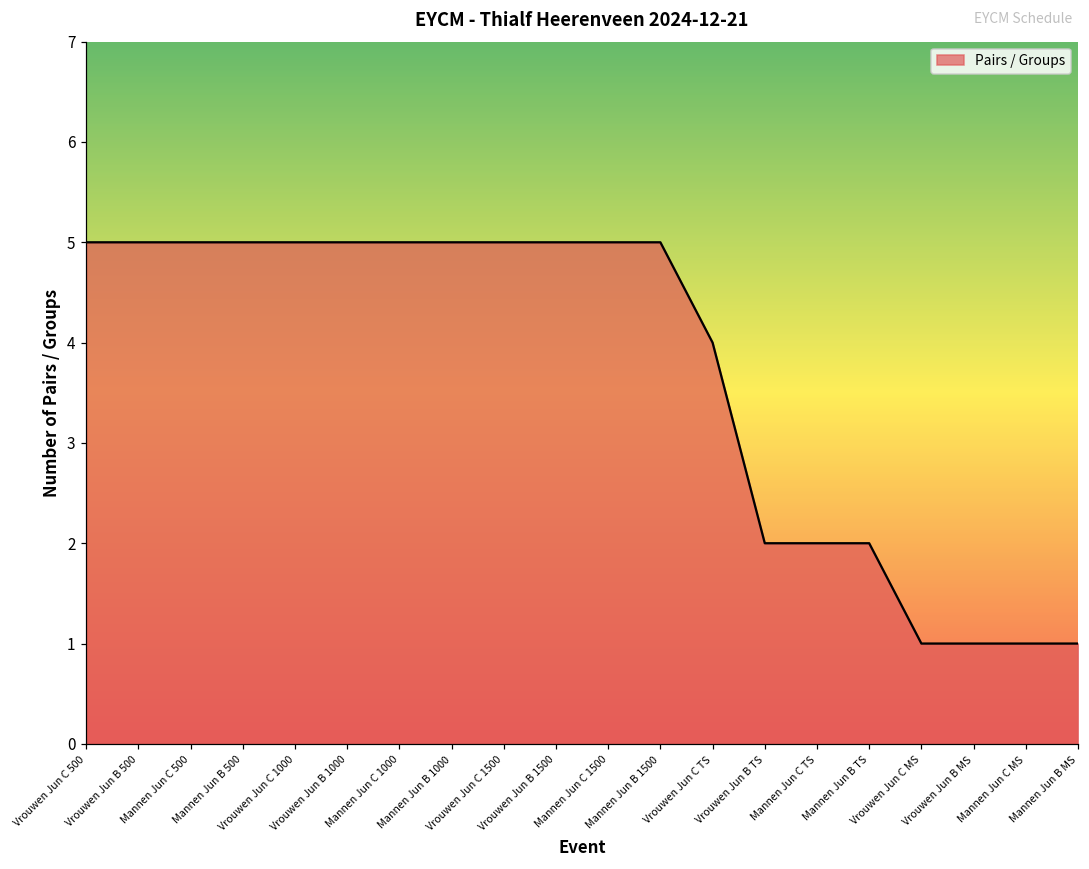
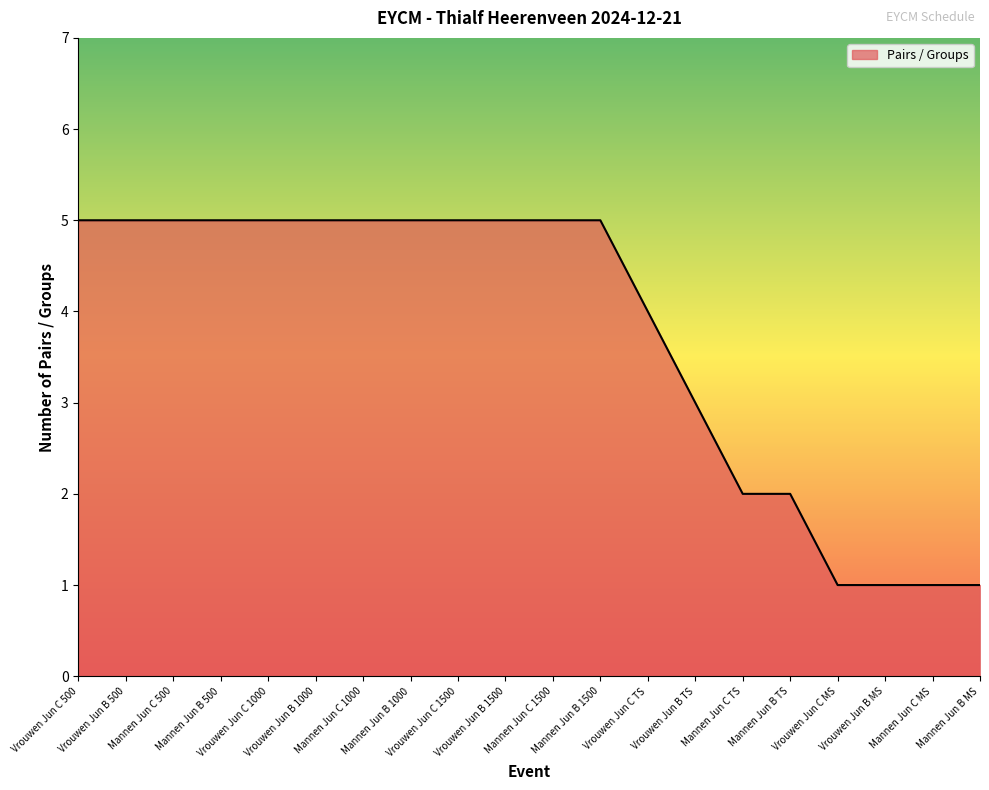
  {
    "Vrouwen Jun C 500": 5,
    "Vrouwen Jun B 500": 5,
    "Mannen Jun C 500": 5,
    "Mannen Jun B 500": 5,
    "Vrouwen Jun C 1000": 5,
    "Vrouwen Jun B 1000": 5,
    "Mannen Jun C 1000": 5,
    "Mannen Jun B 1000": 5,
    "Vrouwen Jun C 1500": 5,
    "Vrouwen Jun B 1500": 5,
    "Mannen Jun C 1500": 5,
    "Mannen Jun B 1500": 5,
    "Vrouwen Jun C TS": 4,
-   "Vrouwen Jun B TS": 2,
+   "Vrouwen Jun B TS": 3,
    "Mannen Jun C TS": 2,
    "Mannen Jun B TS": 2,
    "Vrouwen Jun C MS": 1,
    "Vrouwen Jun B MS": 1,
    "Mannen Jun C MS": 1,
    "Mannen Jun B MS": 1
  }
